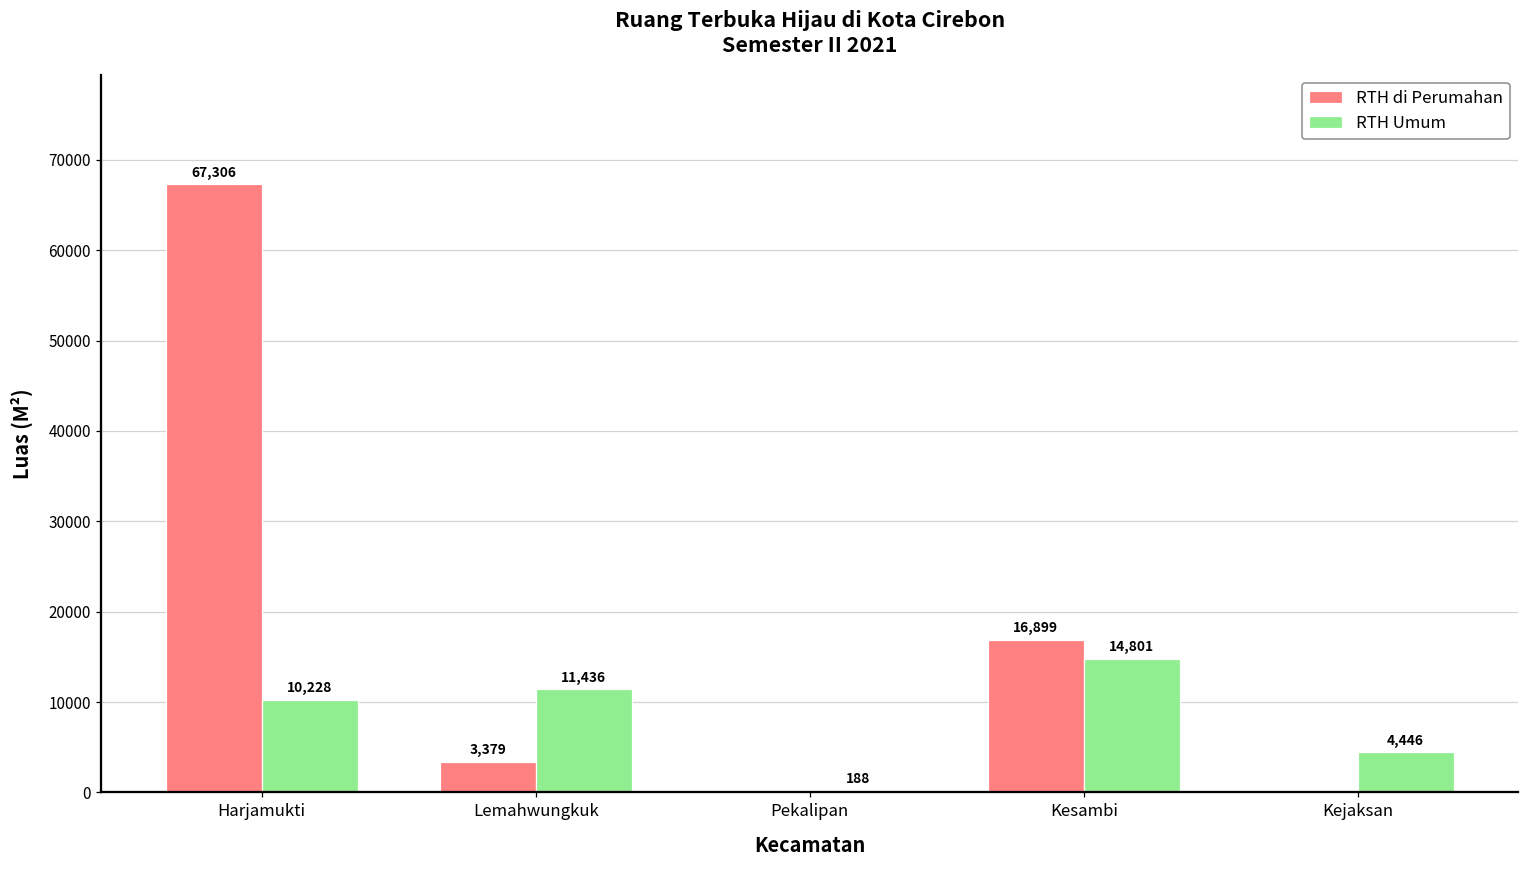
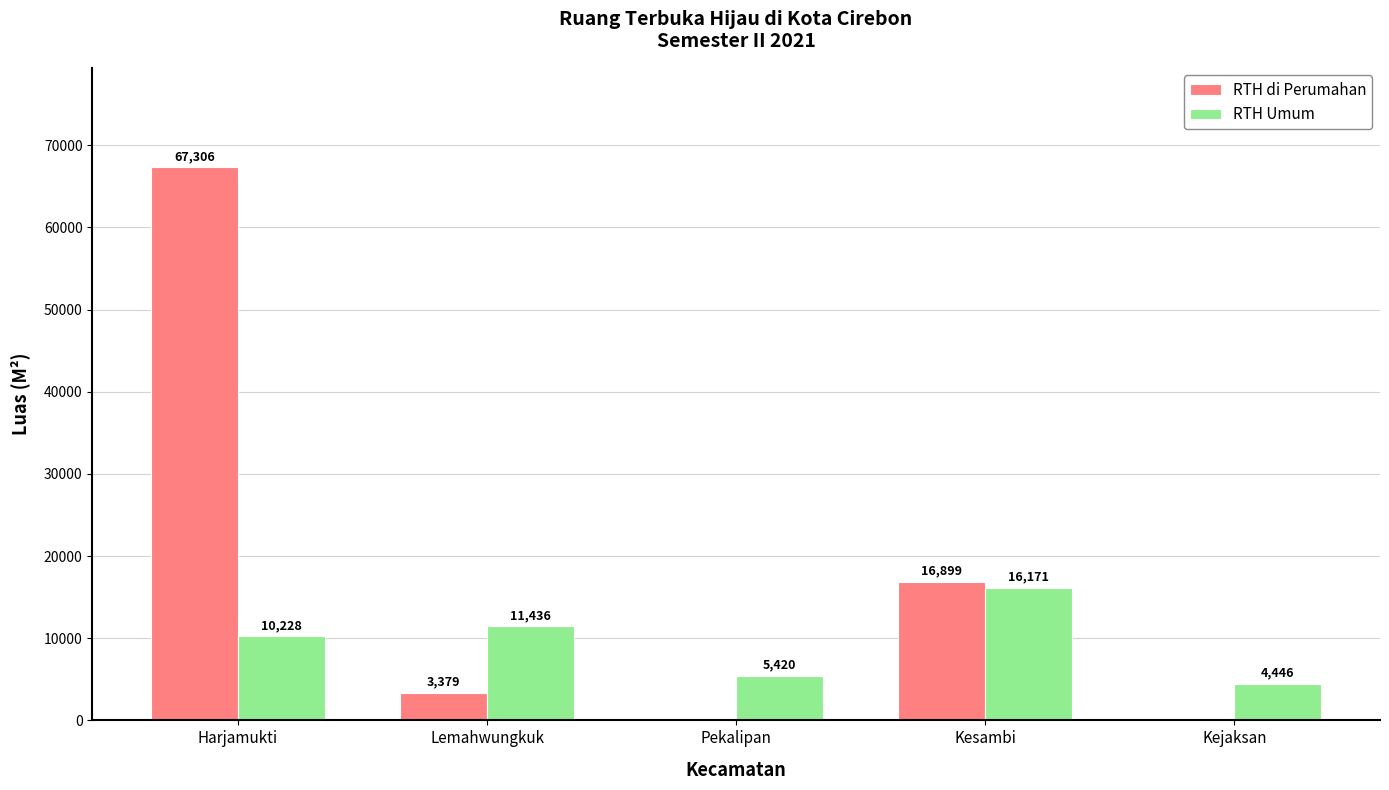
  {
    "RTH di Perumahan": {
      "Harjamukti": "67,306",
      "Lemahwungkuk": "3,379",
      "Kesambi": "16,899"
    },
    "RTH Umum": {
      "Harjamukti": "10,228",
      "Lemahwungkuk": "11,436",
-     "Pekalipan": "188",
-     "Kesambi": "14,801",
+     "Pekalipan": "5,420",
+     "Kesambi": "16,171",
      "Kejaksan": "4,446"
    }
  }
